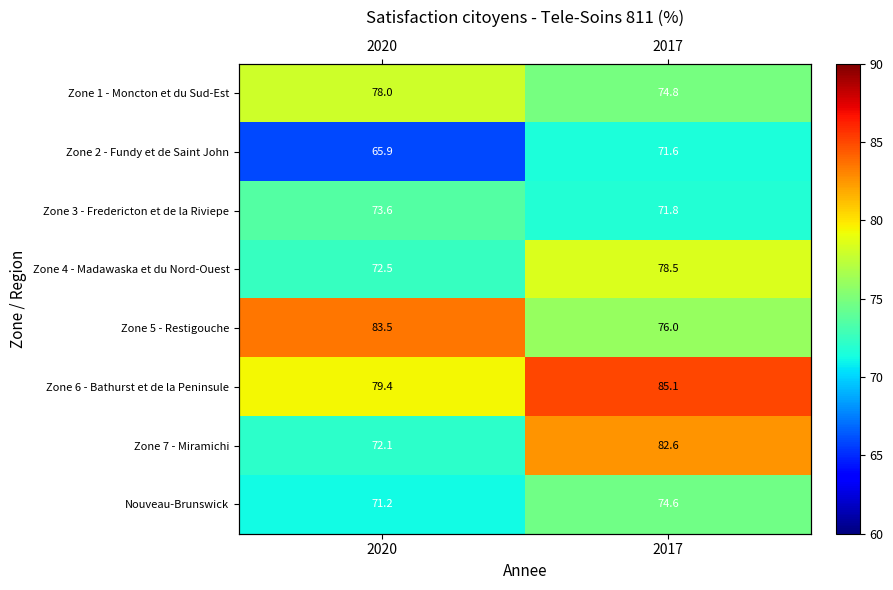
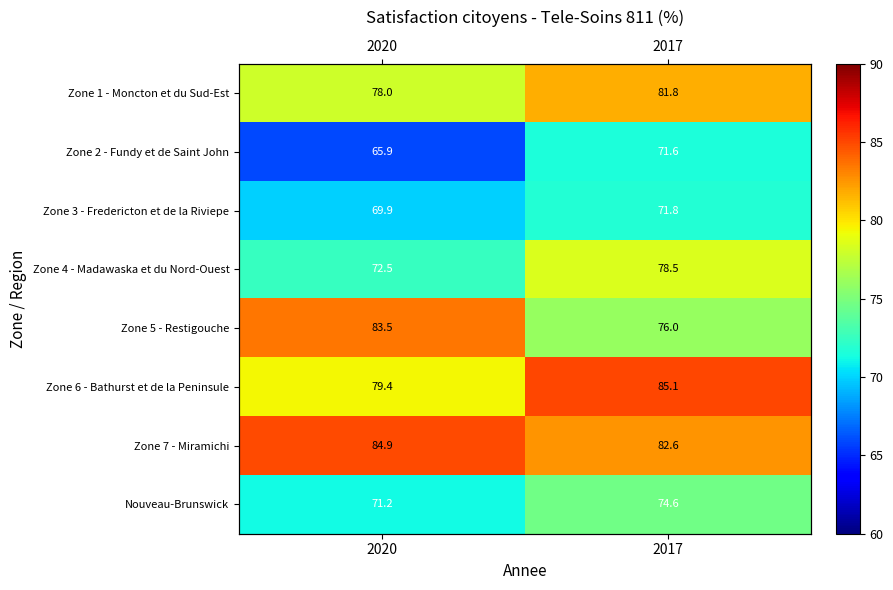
  {
    "Zone 1 - Moncton et du Sud-Est": {
      "2020": 78.0,
-     "2017": 74.8
+     "2017": 81.8
    },
    "Zone 2 - Fundy et de Saint John": {
      "2020": 65.9,
      "2017": 71.6
    },
    "Zone 3 - Fredericton et de la Riviере": {
-     "2020": 73.6,
+     "2020": 69.9,
      "2017": 71.8
    },
    "Zone 4 - Madawaska et du Nord-Ouest": {
      "2020": 72.5,
      "2017": 78.5
    },
    "Zone 5 - Restigouche": {
      "2020": 83.5,
      "2017": 76.0
    },
    "Zone 6 - Bathurst et de la Peninsule": {
      "2020": 79.4,
      "2017": 85.1
    },
    "Zone 7 - Miramichi": {
-     "2020": 72.1,
+     "2020": 84.9,
      "2017": 82.6
    },
    "Nouveau-Brunswick": {
      "2020": 71.2,
      "2017": 74.6
    }
  }
